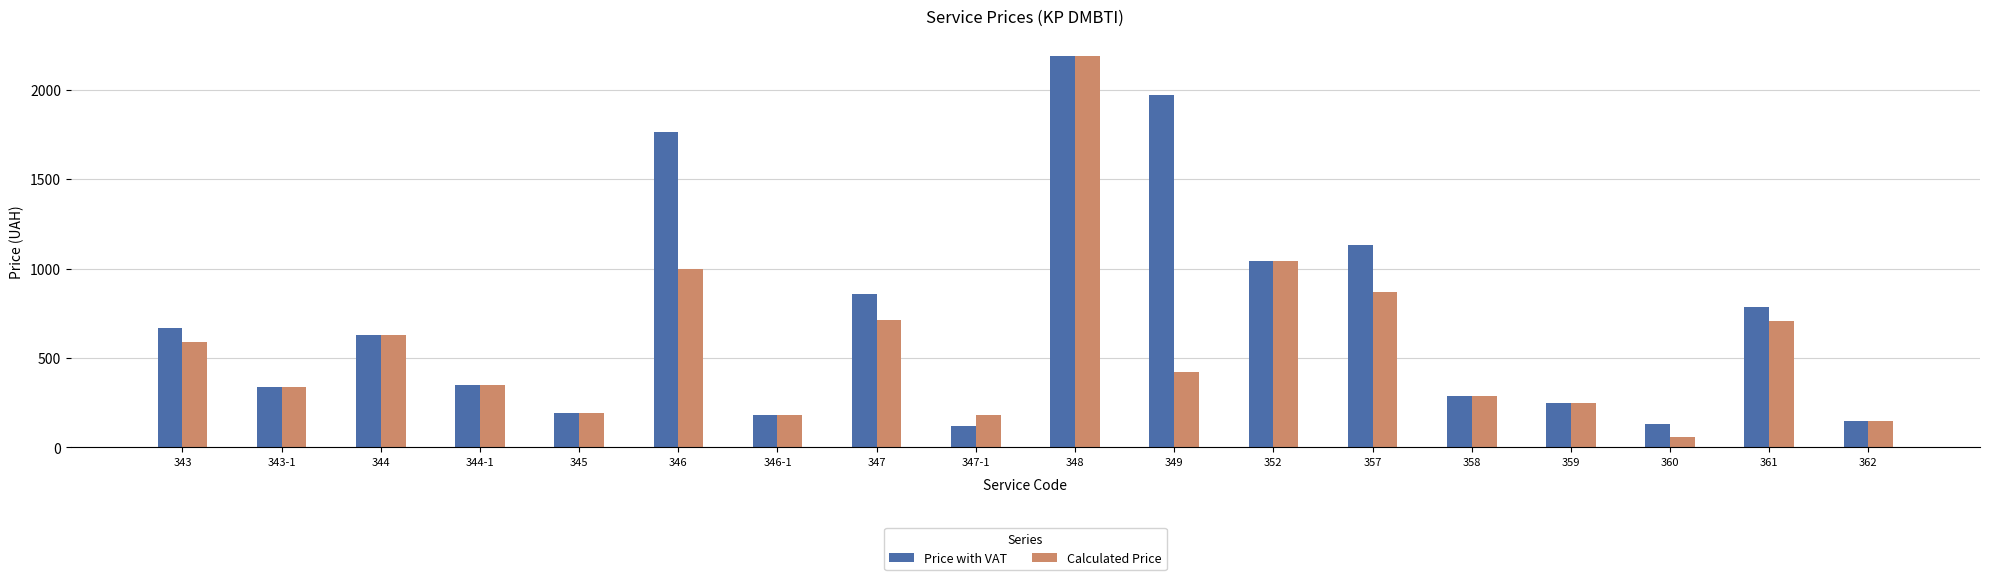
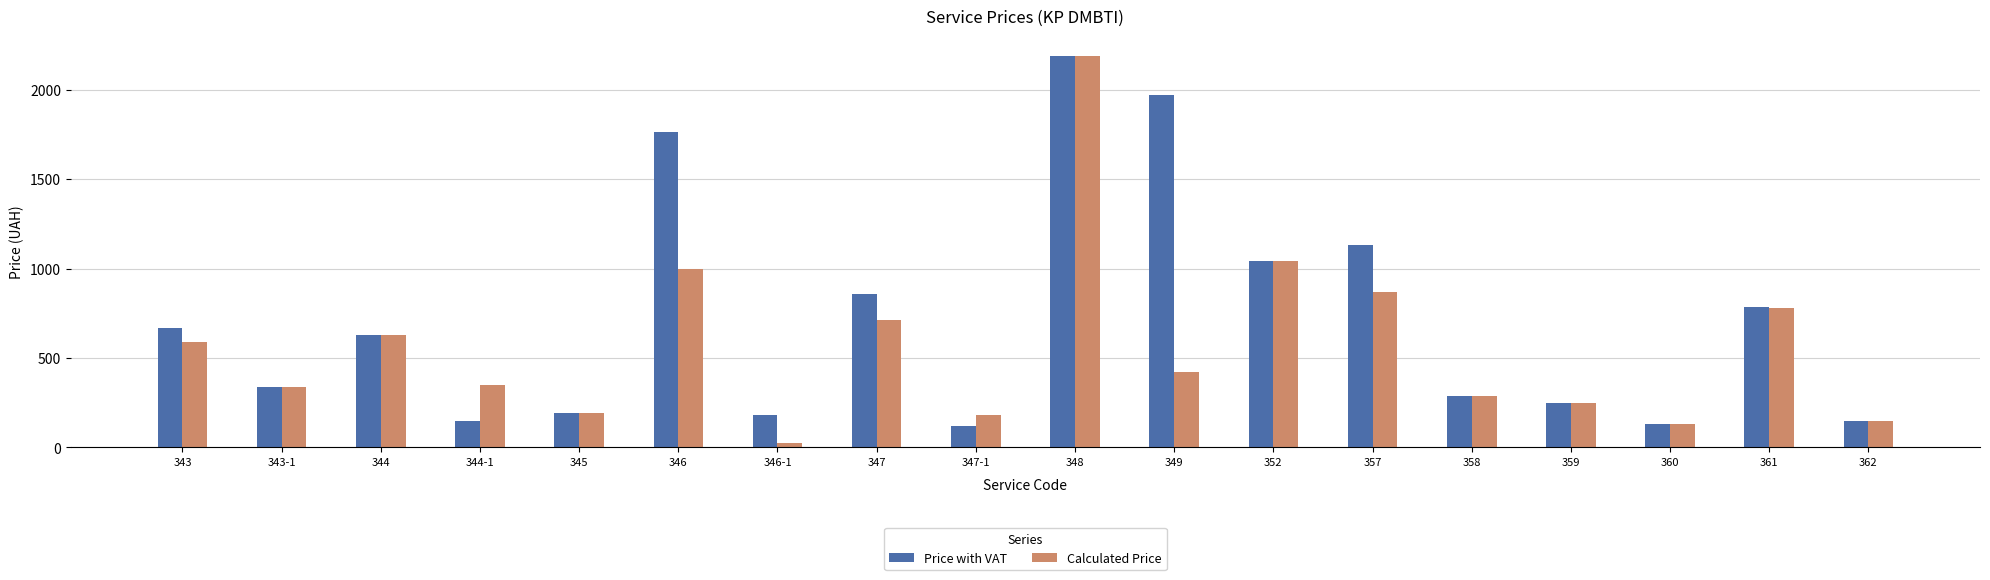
  {
    "Price with VAT": {
      "343": 670,
      "343-1": 340,
      "344": 630,
-     "344-1": 350,
+     "344-1": 150,
      "345": 190,
      "346": 1760,
      "346-1": 180,
      "347": 860,
      "347-1": 120,
      "348": 2190,
      "349": 1970,
      "352": 1040,
      "357": 1130,
      "358": 290,
      "359": 250,
      "360": 130,
      "361": 780,
      "362": 150
    },
    "Calculated Price": {
      "343": 590,
      "343-1": 340,
      "344": 630,
      "344-1": 350,
      "345": 190,
      "346": 1000,
-     "346-1": 180,
+     "346-1": 20,
      "347": 710,
      "347-1": 180,
      "348": 2190,
      "349": 420,
      "352": 1040,
      "357": 870,
      "358": 290,
      "359": 250,
-     "360": 60,
-     "361": 710,
+     "360": 130,
+     "361": 780,
      "362": 150
    }
  }
